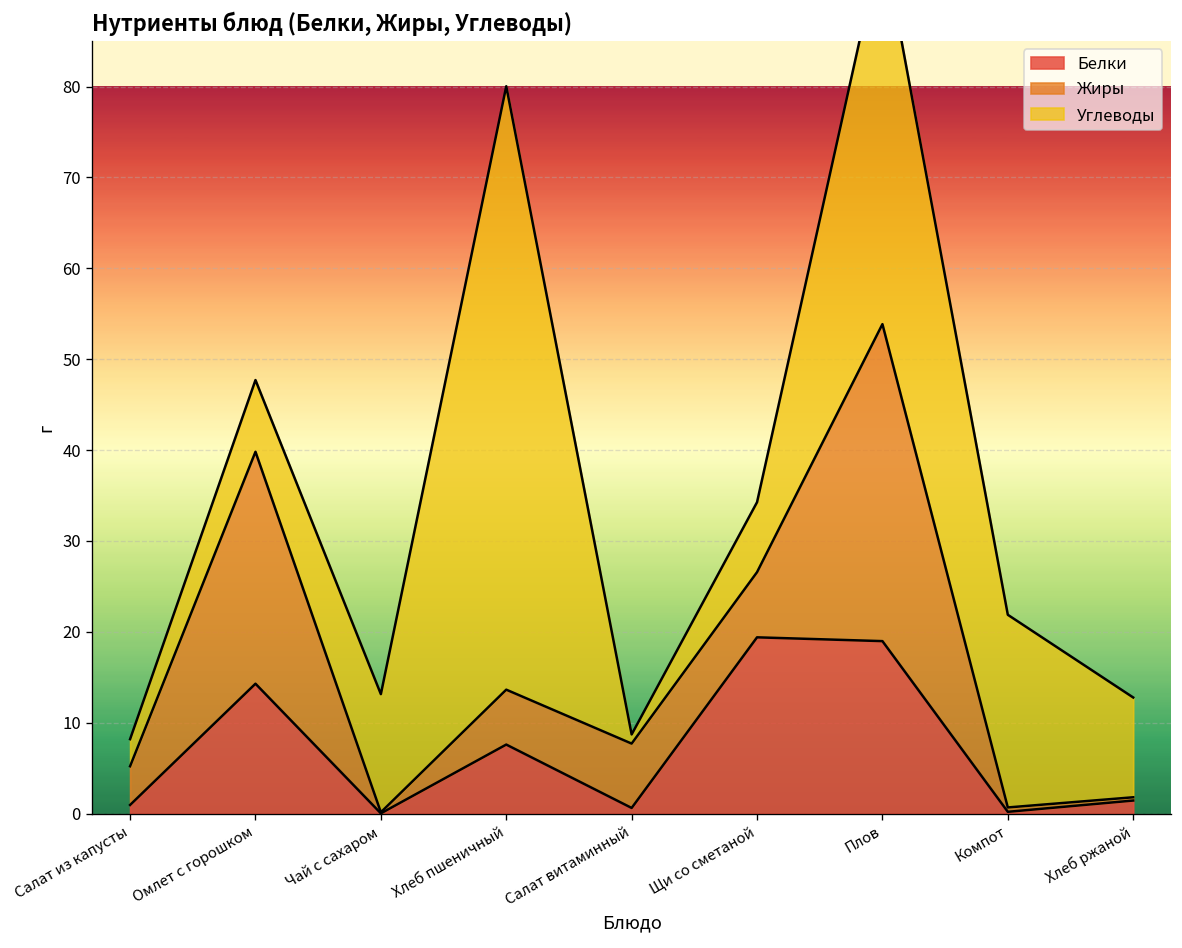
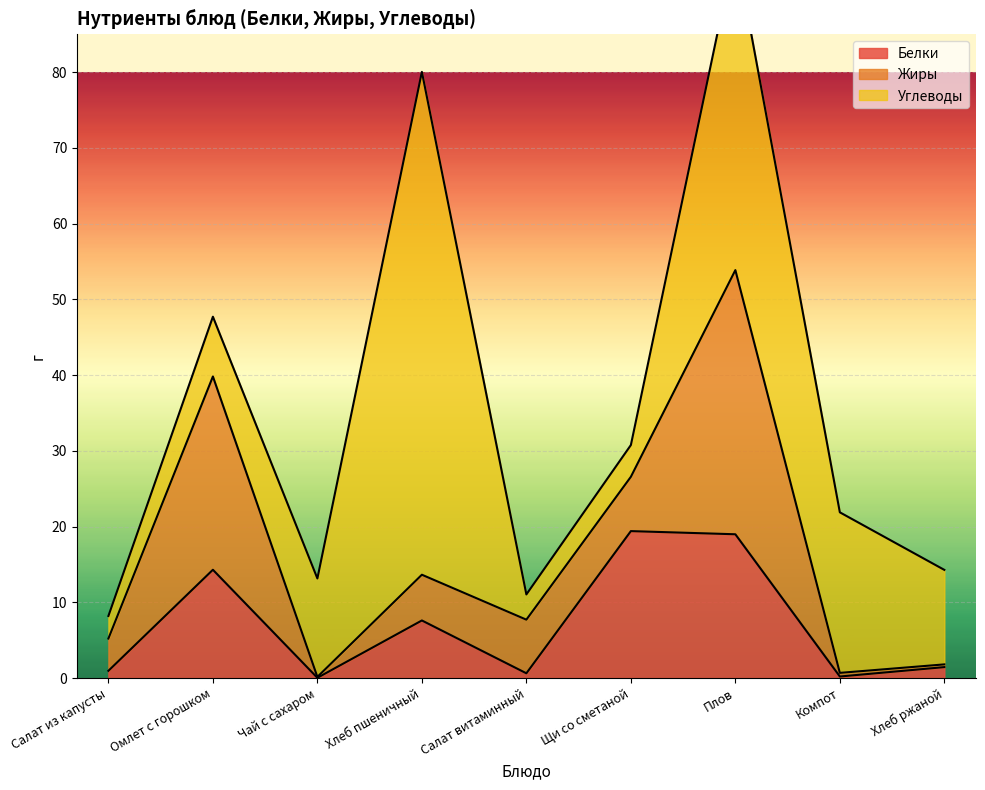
  {
    "Углеводы": {
      "Салат из капусты": 3,
      "Омлет с горошком": 8,
      "Чай с сахаром": 13,
      "Хлеб пшеничный": 66,
-     "Салат витаминный": 1,
-     "Щи со сметаной": 8,
+     "Салат витаминный": 3,
+     "Щи со сметаной": 4,
      "Компот": 21,
-     "Хлеб ржаной": 11
+     "Хлеб ржаной": 12
    }
  }
